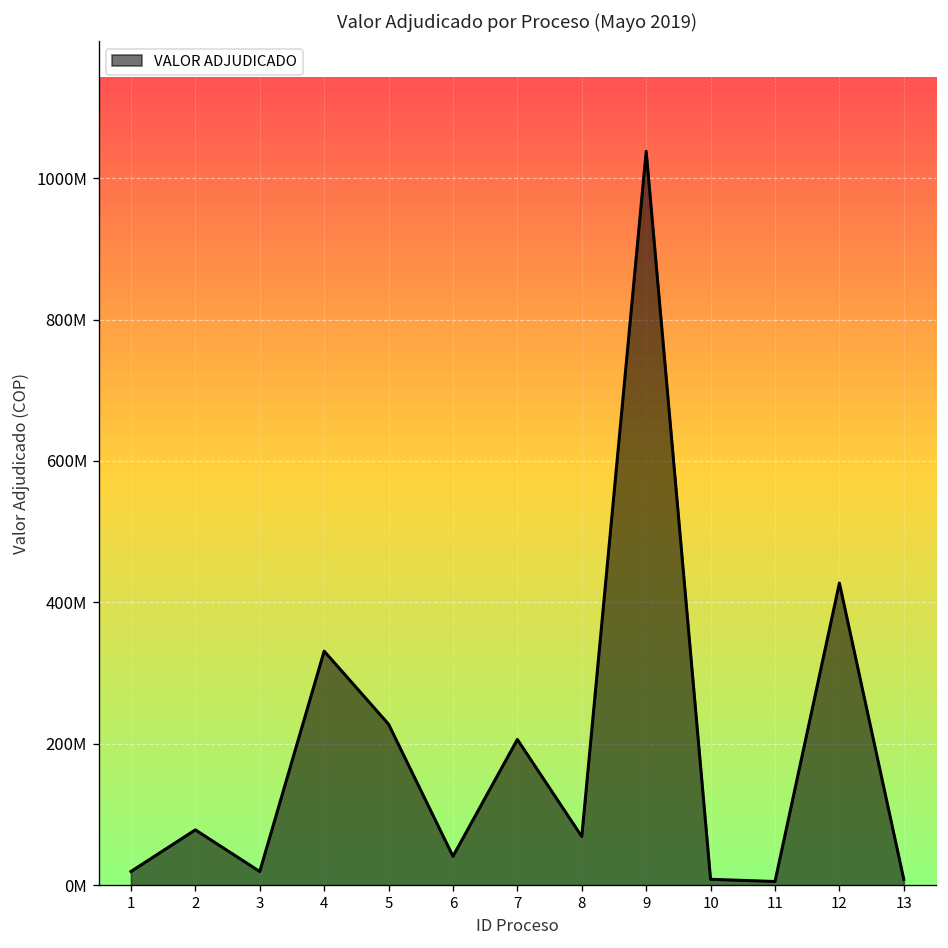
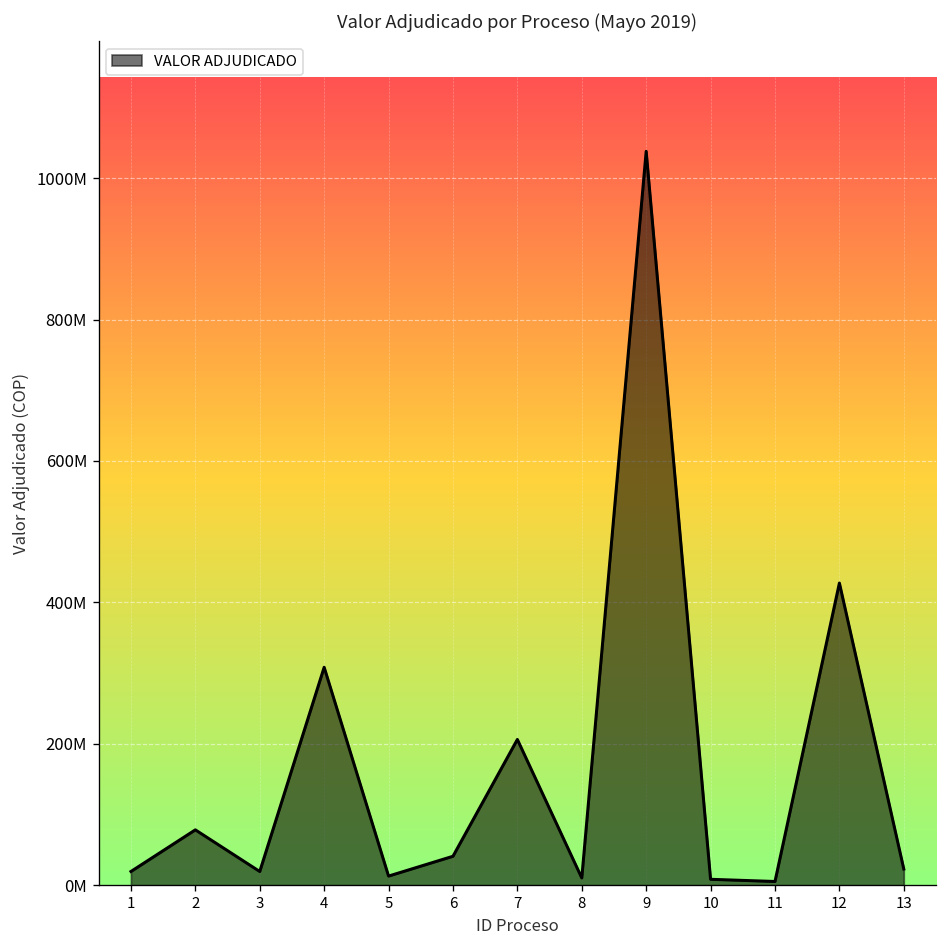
  {
    "1": 20000000,
    "2": 80000000,
    "3": 20000000,
-   "4": 330000000,
-   "5": 230000000,
+   "4": 310000000,
+   "5": 10000000,
    "6": 40000000,
    "7": 210000000,
-   "8": 70000000,
+   "8": 10000000,
    "9": 1040000000,
    "10": 10000000,
    "11": 10000000,
    "12": 430000000,
-   "13": 10000000
+   "13": 20000000
  }
